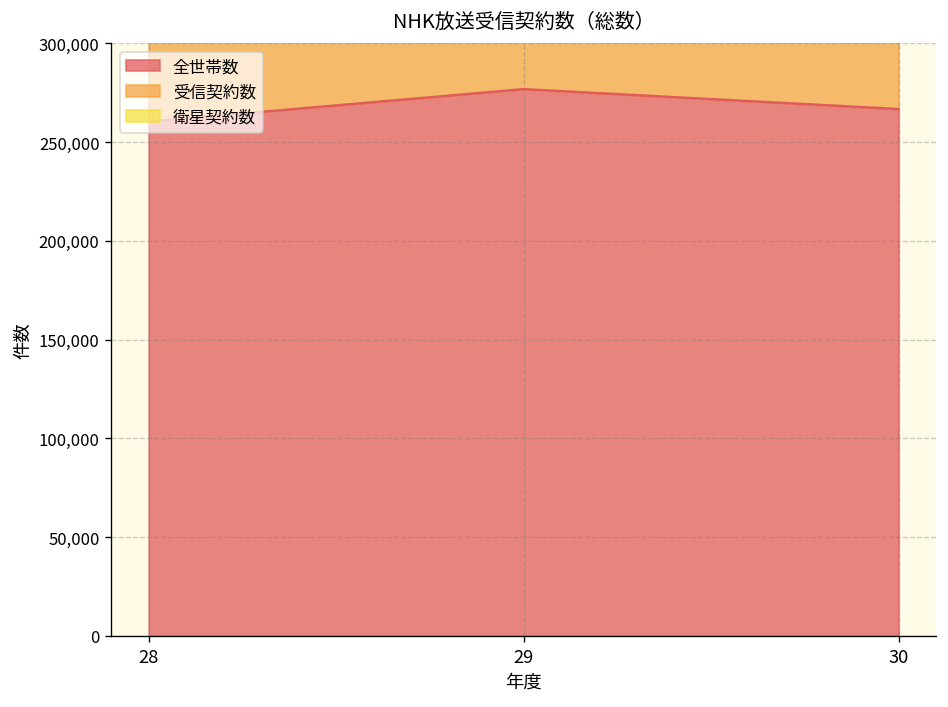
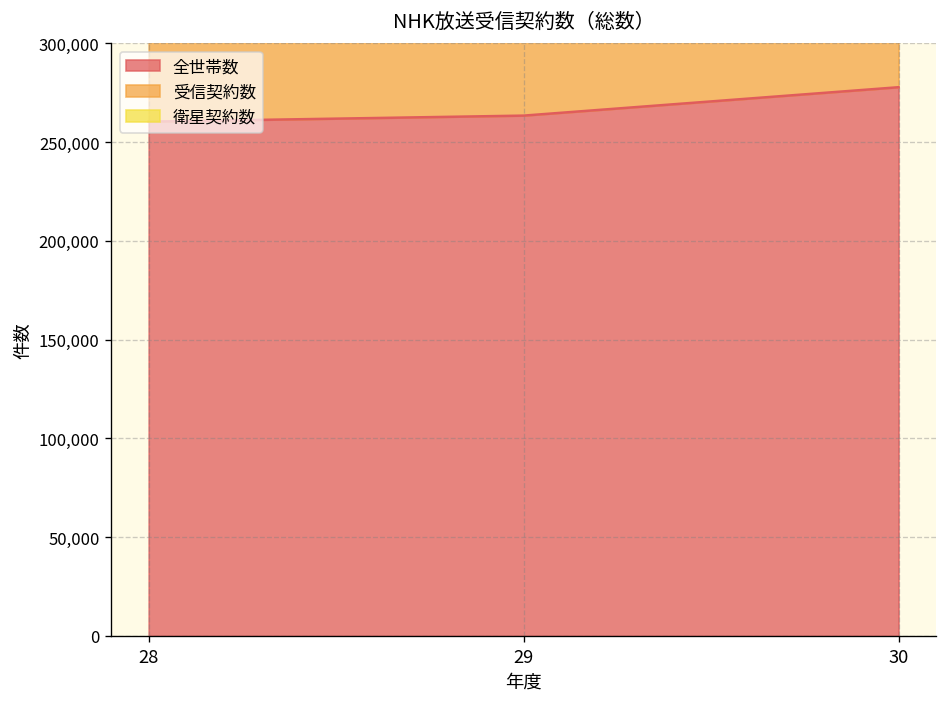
  {
    "全世帯数": {
-     "29": "277,000",
-     "30": "267,000"
+     "29": "263,000",
+     "30": "278,000"
    }
  }
